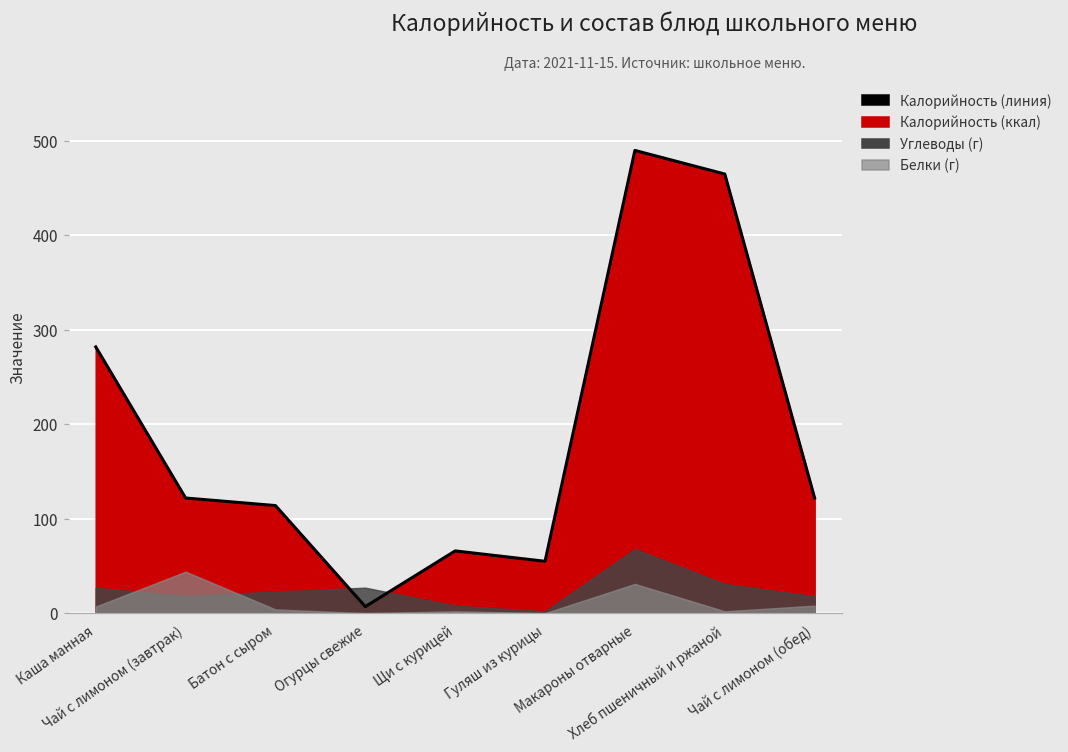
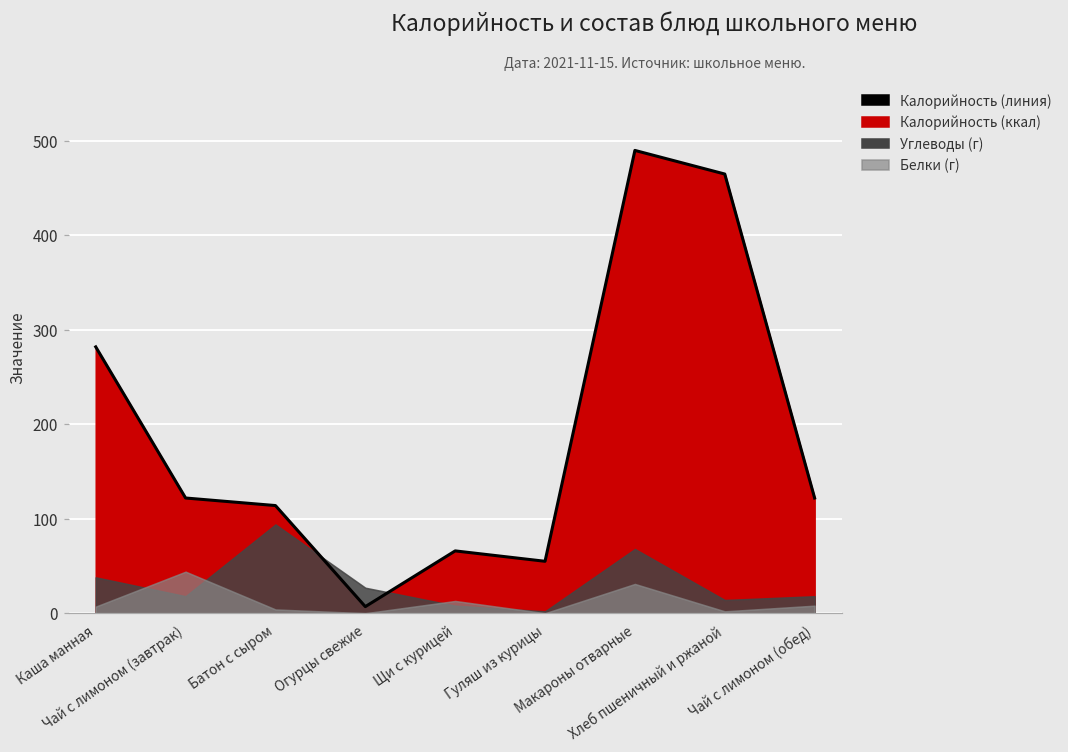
  {
    "Калорийность (ккал)": {
      "Каша манная": 280,
      "Чай с лимоном (завтрак)": 120,
      "Батон с сыром": 110,
      "Огурцы свежие": 10,
      "Щи с курицей": 70,
      "Гуляш из курицы": 60,
      "Макароны отварные": 490,
      "Хлеб пшеничный и ржаной": 470,
      "Чай с лимоном (обед)": 120
    },
    "Углеводы (г)": {
-     "Каша манная": 30,
+     "Каша манная": 40,
      "Чай с лимоном (завтрак)": 20,
-     "Батон с сыром": 20,
+     "Батон с сыром": 90,
      "Огурцы свежие": 30,
      "Щи с курицей": 10,
      "Макароны отварные": 70,
-     "Хлеб пшеничный и ржаной": 30,
+     "Хлеб пшеничный и ржаной": 10,
      "Чай с лимоном (обед)": 20
    },
    "Белки (г)": {
      "Каша манная": 10,
      "Чай с лимоном (завтрак)": 40,
      "Батон с сыром": 0,
      "Огурцы свежие": 0,
-     "Щи с курицей": 0,
+     "Щи с курицей": 10,
      "Макароны отварные": 30,
      "Чай с лимоном (обед)": 10
    }
  }
